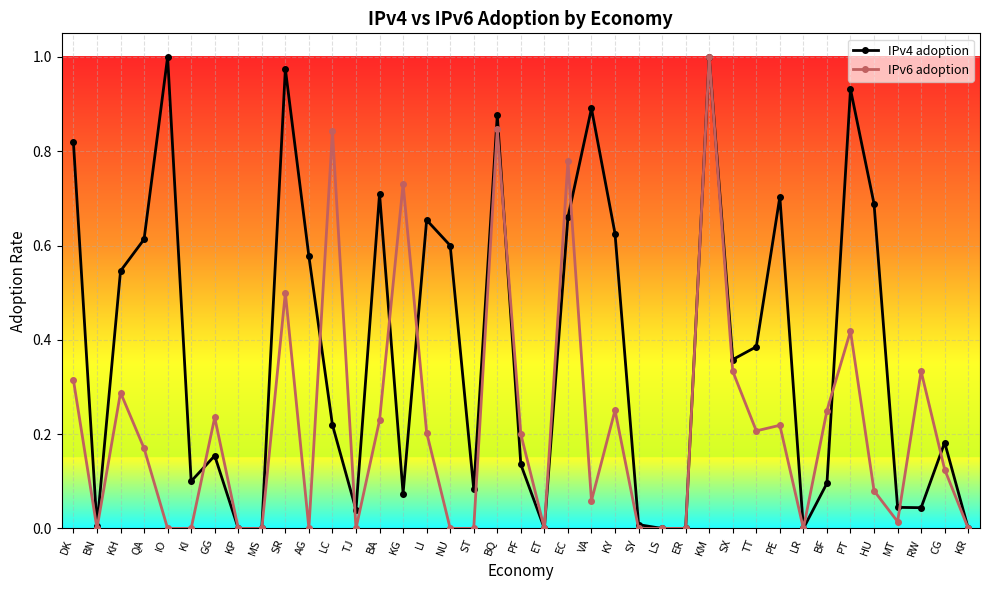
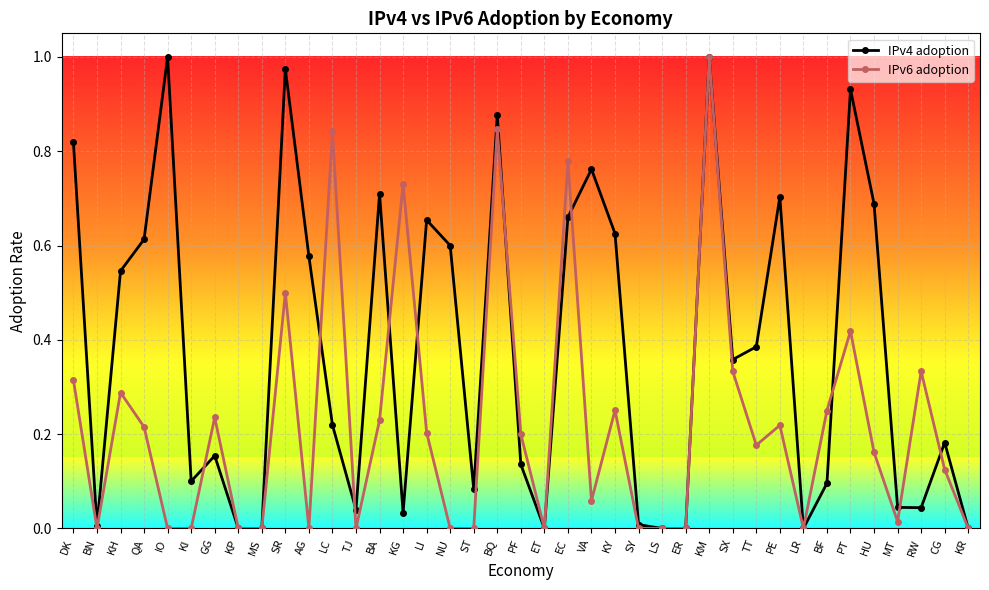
  {
    "IPv4 adoption": {
      "DK": 0.82,
      "KH": 0.55,
      "QA": 0.61,
      "IO": 1.00,
      "KI": 0.10,
      "GG": 0.15,
      "SR": 0.97,
      "AG": 0.58,
      "LC": 0.22,
      "TJ": 0.04,
      "BA": 0.71,
-     "KG": 0.07,
+     "KG": 0.03,
      "LI": 0.65,
      "NU": 0.60,
      "ST": 0.08,
      "BQ": 0.88,
      "PF": 0.14,
      "EC": 0.66,
-     "VA": 0.89,
+     "VA": 0.76,
      "KY": 0.63,
      "SY": 0.01,
      "SX": 0.36,
      "TT": 0.39,
      "PE": 0.70,
      "BF": 0.10,
      "PT": 0.93,
      "HU": 0.69,
      "MT": 0.04,
      "RW": 0.04,
      "CG": 0.18
    },
    "IPv6 adoption": {
      "DK": 0.31,
      "KH": 0.29,
-     "QA": 0.17,
+     "QA": 0.22,
      "IO": 0.00,
      "KI": 0.00,
      "GG": 0.24,
      "SR": 0.50,
      "AG": 0.00,
      "LC": 0.84,
      "TJ": 0.00,
      "BA": 0.23,
      "KG": 0.73,
      "LI": 0.20,
      "NU": 0.00,
      "ST": 0.00,
      "BQ": 0.85,
      "PF": 0.20,
      "EC": 0.78,
      "VA": 0.06,
      "KY": 0.25,
      "SY": 0.00,
      "SX": 0.33,
-     "TT": 0.21,
+     "TT": 0.18,
      "PE": 0.22,
      "BF": 0.25,
      "PT": 0.42,
-     "HU": 0.08,
+     "HU": 0.16,
      "MT": 0.01,
      "RW": 0.33,
      "CG": 0.13
    }
  }
